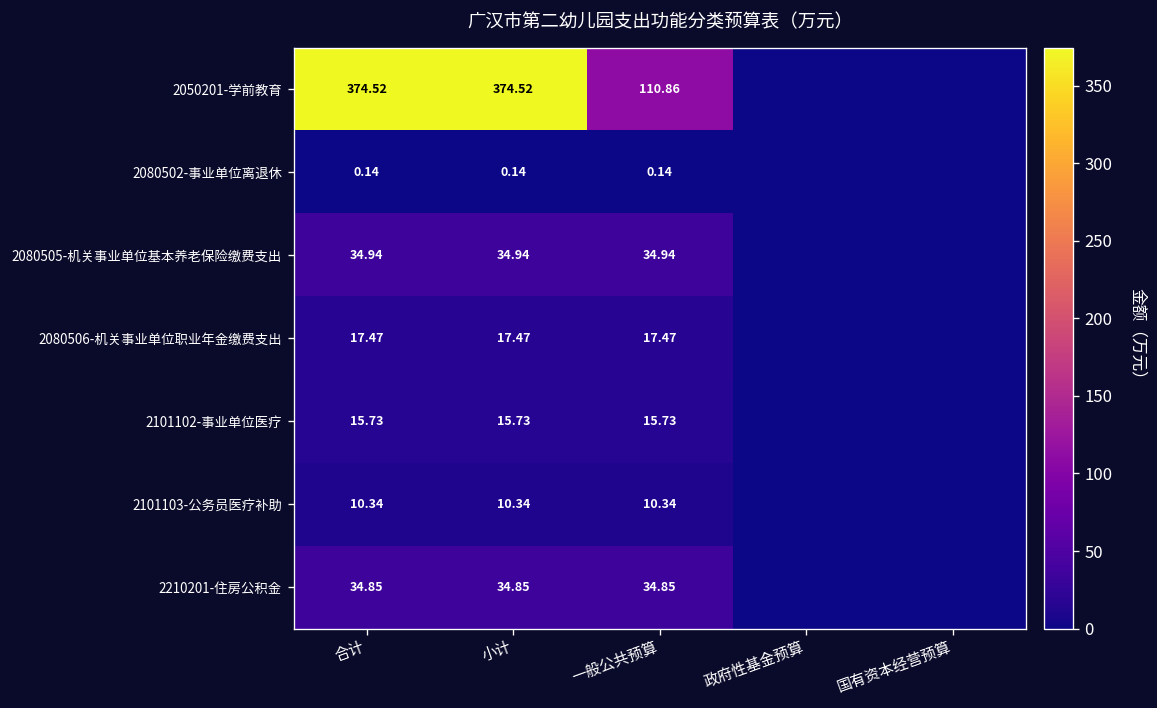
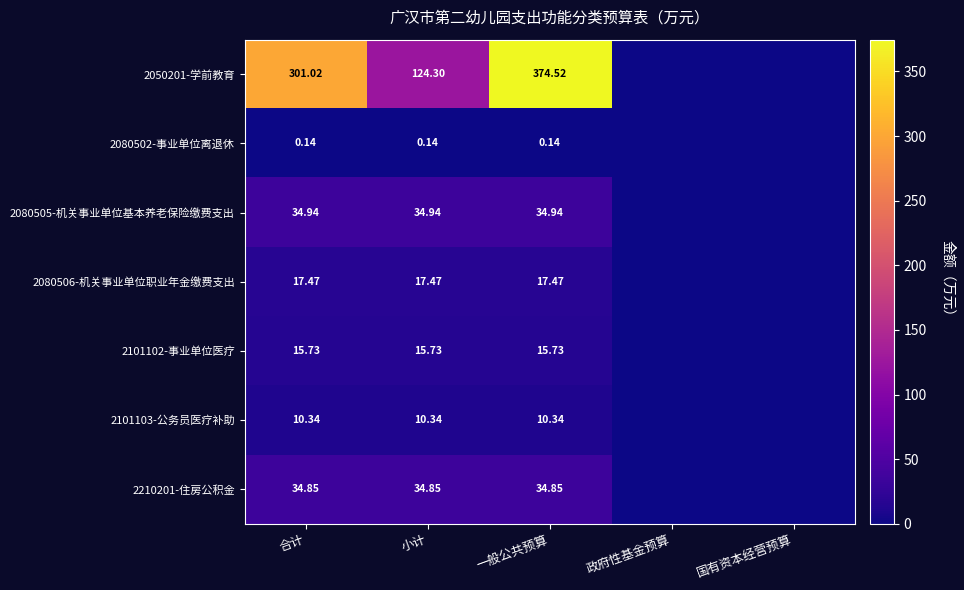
  {
    "2050201-学前教育": {
-     "合计": 374.52,
-     "小计": 374.52,
-     "一般公共预算": 110.86
+     "合计": 301.02,
+     "小计": 124.30,
+     "一般公共预算": 374.52
    },
    "2080502-事业单位离退休": {
      "合计": 0.14,
      "小计": 0.14,
      "一般公共预算": 0.14
    },
    "2080505-机关事业单位基本养老保险缴费支出": {
      "合计": 34.94,
      "小计": 34.94,
      "一般公共预算": 34.94
    },
    "2080506-机关事业单位职业年金缴费支出": {
      "合计": 17.47,
      "小计": 17.47,
      "一般公共预算": 17.47
    },
    "2101102-事业单位医疗": {
      "合计": 15.73,
      "小计": 15.73,
      "一般公共预算": 15.73
    },
    "2101103-公务员医疗补助": {
      "合计": 10.34,
      "小计": 10.34,
      "一般公共预算": 10.34
    },
    "2210201-住房公积金": {
      "合计": 34.85,
      "小计": 34.85,
      "一般公共预算": 34.85
    }
  }
